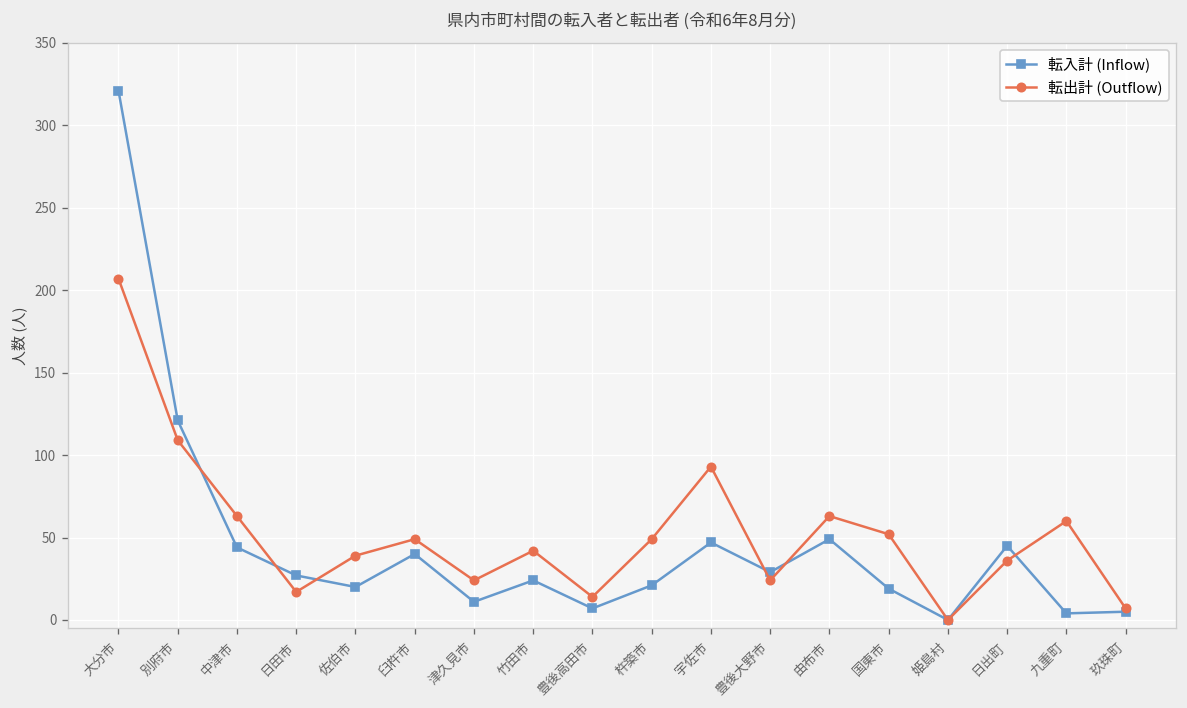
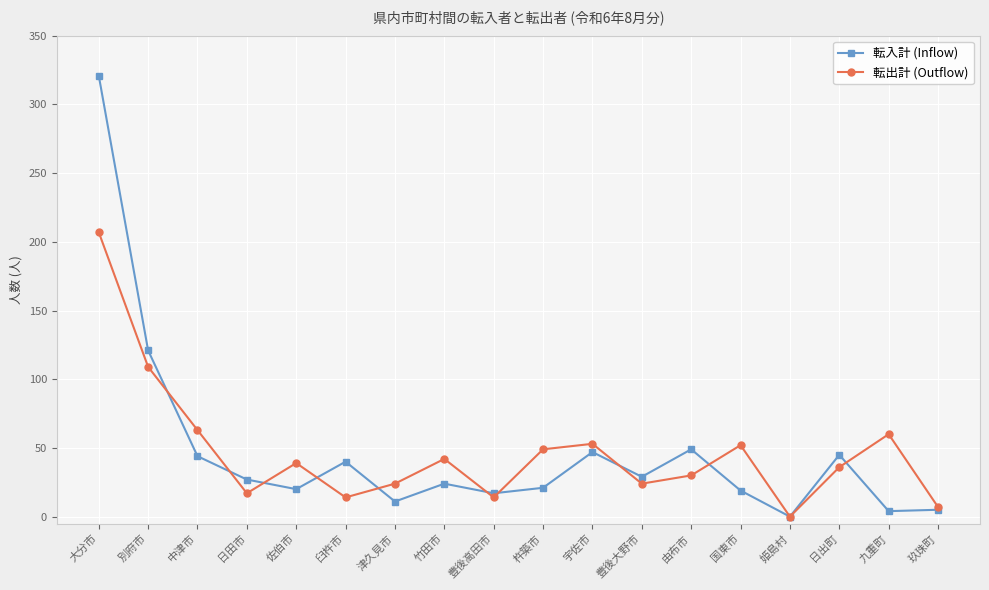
  {
    "転入計 (Inflow)": {
      "大分市": 321,
      "別府市": 121,
      "中津市": 44,
      "日田市": 27,
      "佐伯市": 20,
      "臼杵市": 40,
      "津久見市": 11,
      "竹田市": 24,
-     "豊後高田市": 7,
+     "豊後高田市": 17,
      "杵築市": 21,
      "宇佐市": 47,
      "豊後大野市": 29,
      "由布市": 49,
      "国東市": 19,
      "日出町": 45,
      "九重町": 4,
      "玖珠町": 5
    },
    "転出計 (Outflow)": {
      "大分市": 207,
      "別府市": 109,
      "中津市": 63,
      "日田市": 17,
      "佐伯市": 39,
-     "臼杵市": 49,
+     "臼杵市": 14,
      "津久見市": 24,
      "竹田市": 42,
      "豊後高田市": 14,
      "杵築市": 49,
-     "宇佐市": 93,
+     "宇佐市": 53,
      "豊後大野市": 24,
-     "由布市": 63,
+     "由布市": 30,
      "国東市": 52,
      "日出町": 36,
      "九重町": 60,
      "玖珠町": 7
    }
  }
